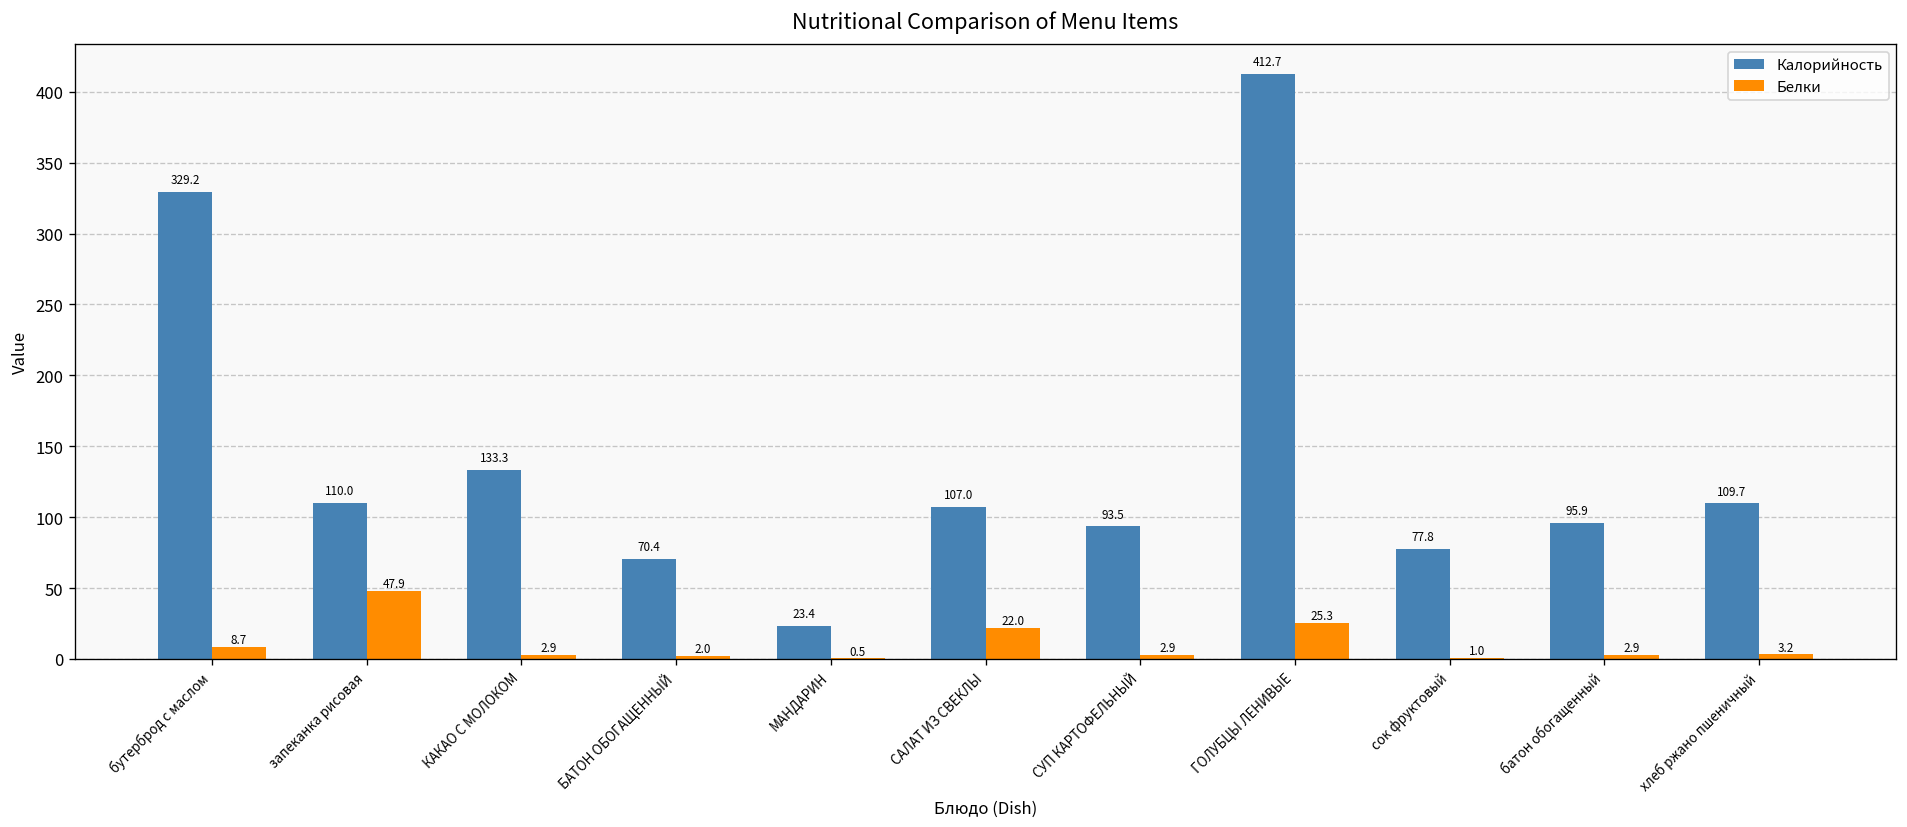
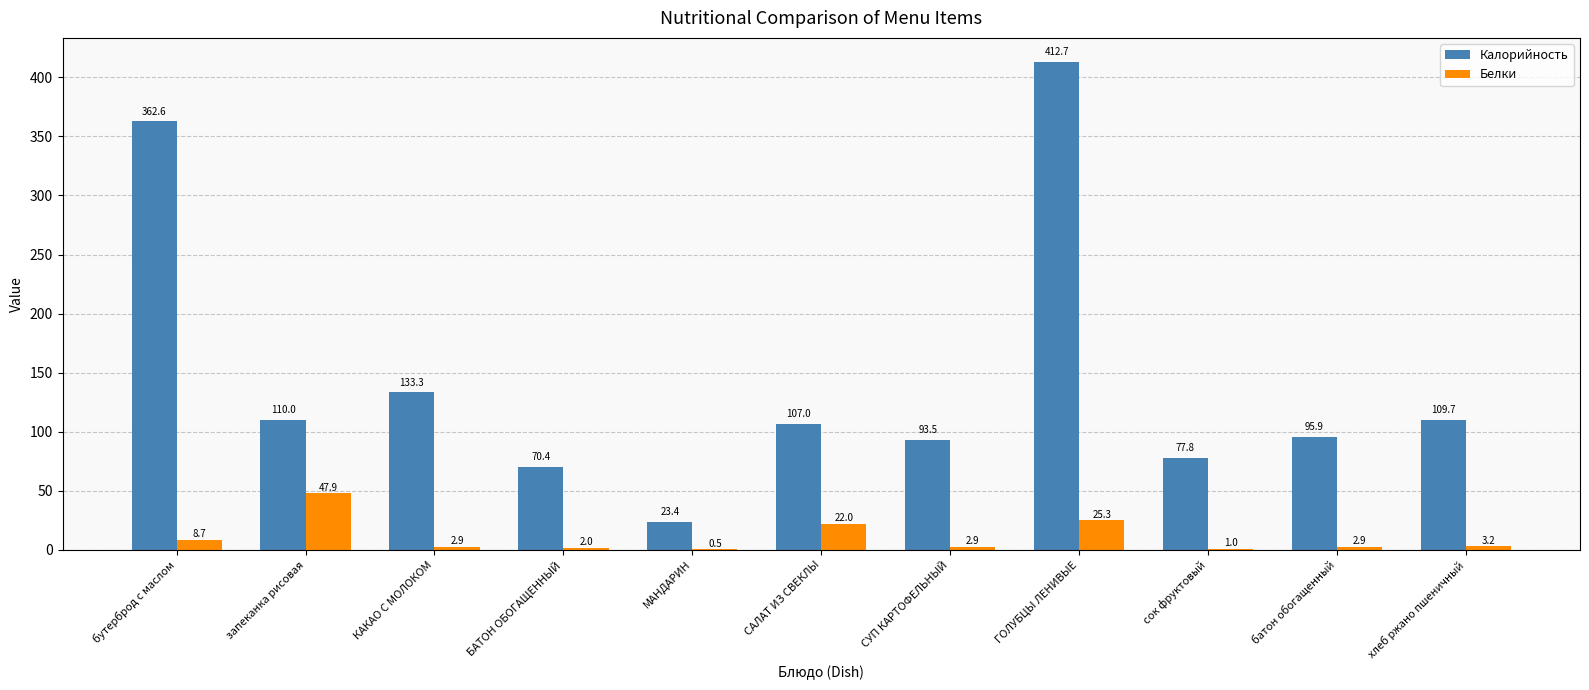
  {
    "Калорийность": {
-     "бутерброд с маслом": 329.2,
+     "бутерброд с маслом": 362.6,
      "запеканка рисовая": 110.0,
      "КАКАО С МОЛОКОМ": 133.3,
      "БАТОН ОБОГАЩЕННЫЙ": 70.4,
      "МАНДАРИН": 23.4,
      "САЛАТ ИЗ СВЕКЛЫ": 107.0,
      "СУП КАРТОФЕЛЬНЫЙ": 93.5,
      "ГОЛУБЦЫ ЛЕНИВЫЕ": 412.7,
      "сок фруктовый": 77.8,
      "батон обогащенный": 95.9,
      "хлеб ржано пшеничный": 109.7
    },
    "Белки": {
      "бутерброд с маслом": 8.7,
      "запеканка рисовая": 47.9,
      "КАКАО С МОЛОКОМ": 2.9,
      "БАТОН ОБОГАЩЕННЫЙ": 2.0,
      "МАНДАРИН": 0.5,
      "САЛАТ ИЗ СВЕКЛЫ": 22.0,
      "СУП КАРТОФЕЛЬНЫЙ": 2.9,
      "ГОЛУБЦЫ ЛЕНИВЫЕ": 25.3,
      "сок фруктовый": 1.0,
      "батон обогащенный": 2.9,
      "хлеб ржано пшеничный": 3.2
    }
  }
